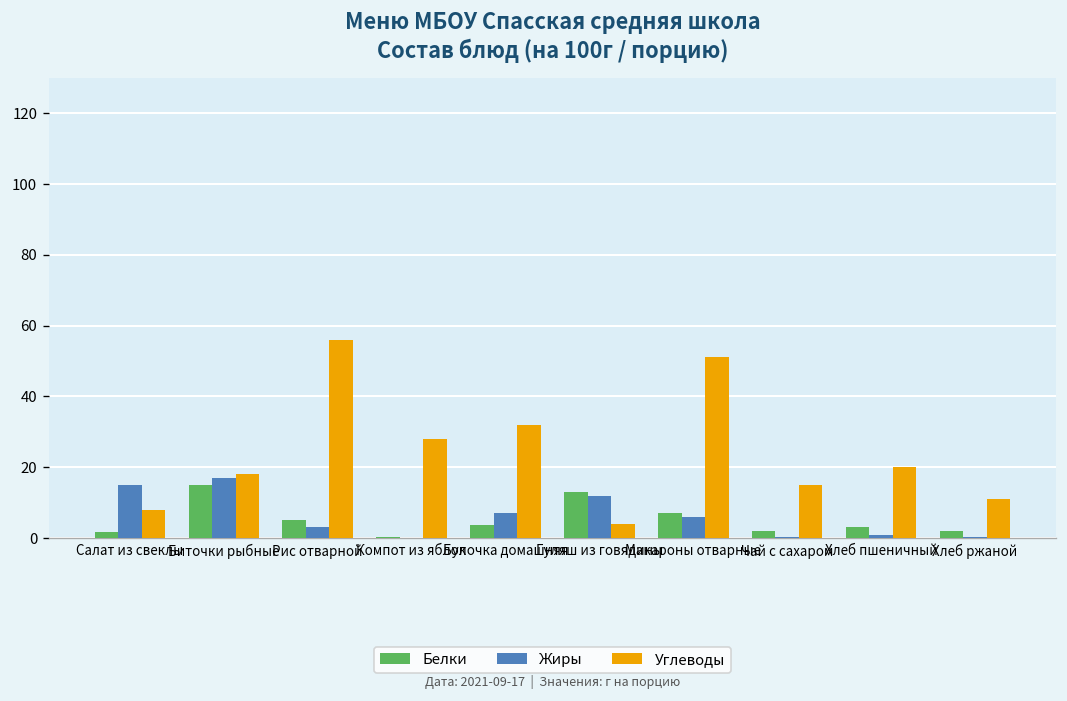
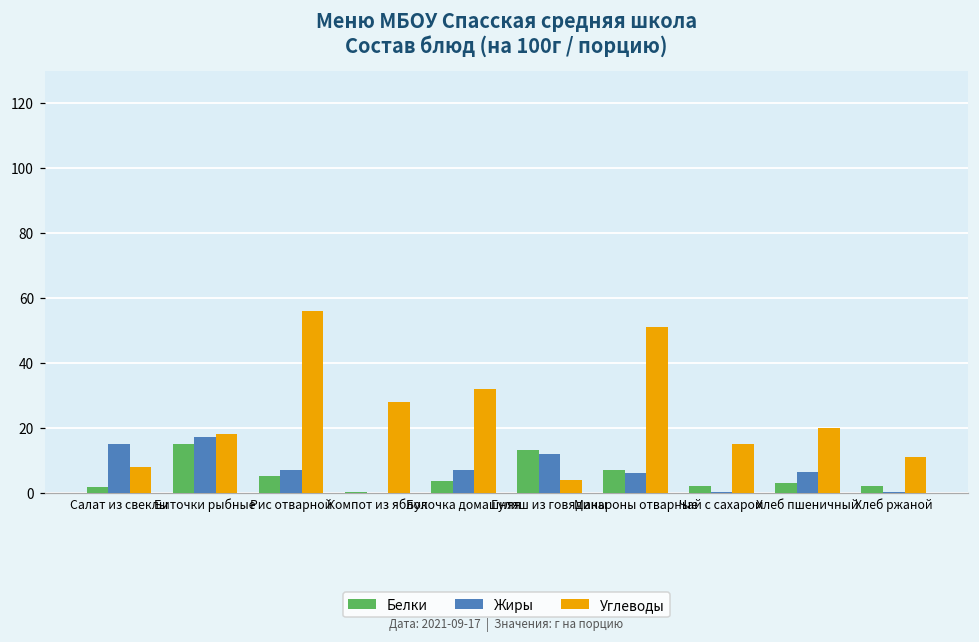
  {
    "Жиры": {
      "Салат из свеклы": 15,
      "Биточки рыбные": 17,
-     "Рис отварной": 3,
-     "Хлеб пшеничный": 1
+     "Рис отварной": 7,
+     "Хлеб пшеничный": 6
    }
  }
